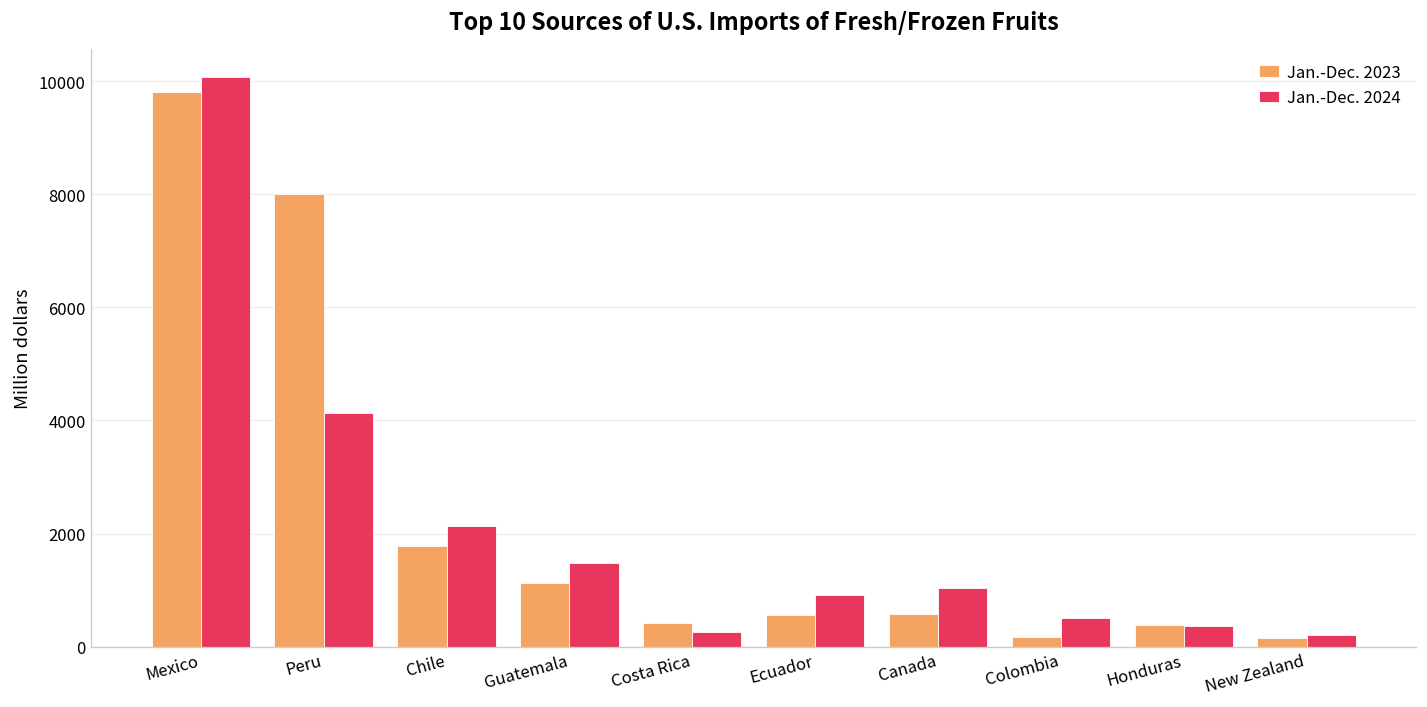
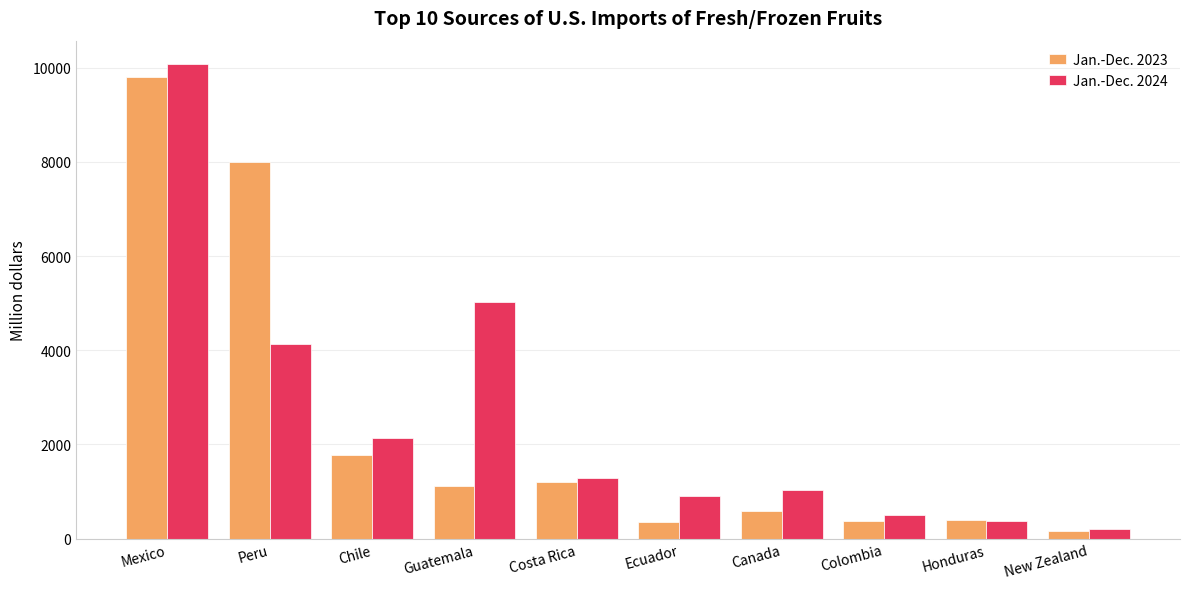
  {
    "Jan.-Dec. 2023": {
      "Mexico": 9800,
      "Peru": 8000,
      "Chile": 1800,
      "Guatemala": 1100,
-     "Costa Rica": 400,
-     "Ecuador": 600,
+     "Costa Rica": 1200,
+     "Ecuador": 400,
      "Canada": 600,
-     "Colombia": 200,
+     "Colombia": 400,
      "Honduras": 400,
      "New Zealand": 200
    },
    "Jan.-Dec. 2024": {
      "Mexico": 10100,
      "Peru": 4100,
      "Chile": 2100,
-     "Guatemala": 1500,
-     "Costa Rica": 300,
+     "Guatemala": 5000,
+     "Costa Rica": 1300,
      "Ecuador": 900,
      "Canada": 1000,
      "Colombia": 500,
      "Honduras": 400,
      "New Zealand": 200
    }
  }
